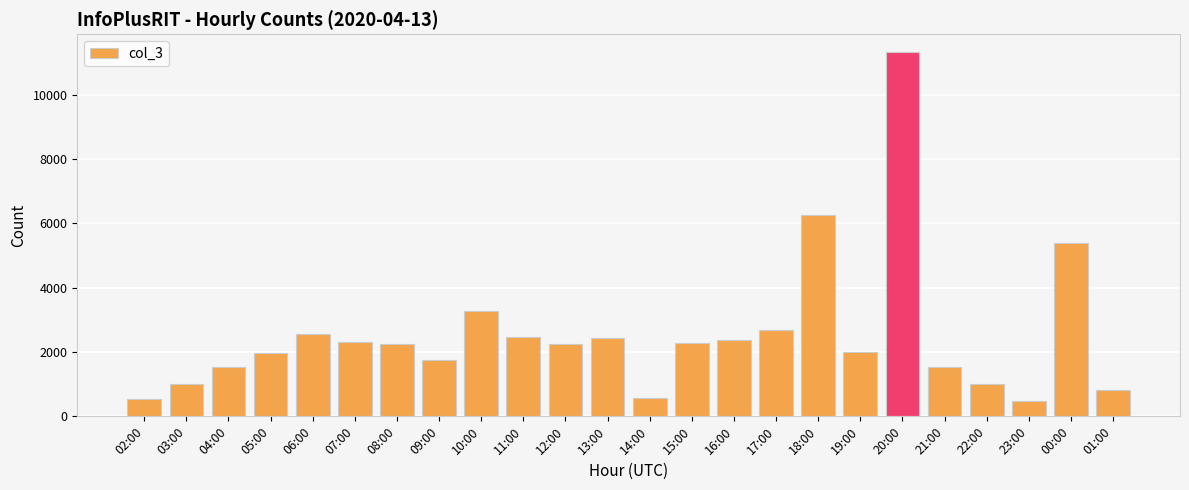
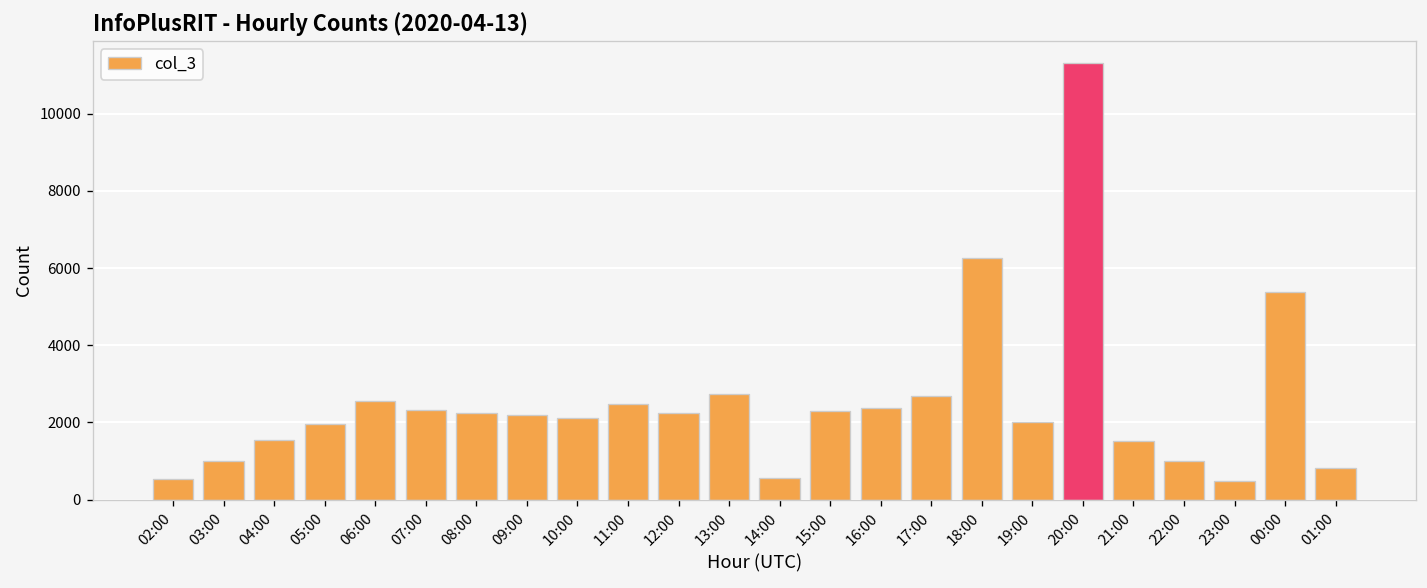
  {
    "02:00": 500,
    "03:00": 1000,
    "04:00": 1500,
    "05:00": 2000,
    "06:00": 2600,
    "07:00": 2300,
    "08:00": 2300,
-   "09:00": 1700,
-   "10:00": 3300,
+   "09:00": 2200,
+   "10:00": 2100,
    "11:00": 2500,
    "12:00": 2200,
-   "13:00": 2400,
+   "13:00": 2700,
    "14:00": 600,
    "15:00": 2300,
    "16:00": 2400,
    "17:00": 2700,
    "18:00": 6300,
    "19:00": 2000,
    "20:00": 11300,
    "21:00": 1500,
    "22:00": 1000,
    "23:00": 500,
    "00:00": 5400,
    "01:00": 800
  }
